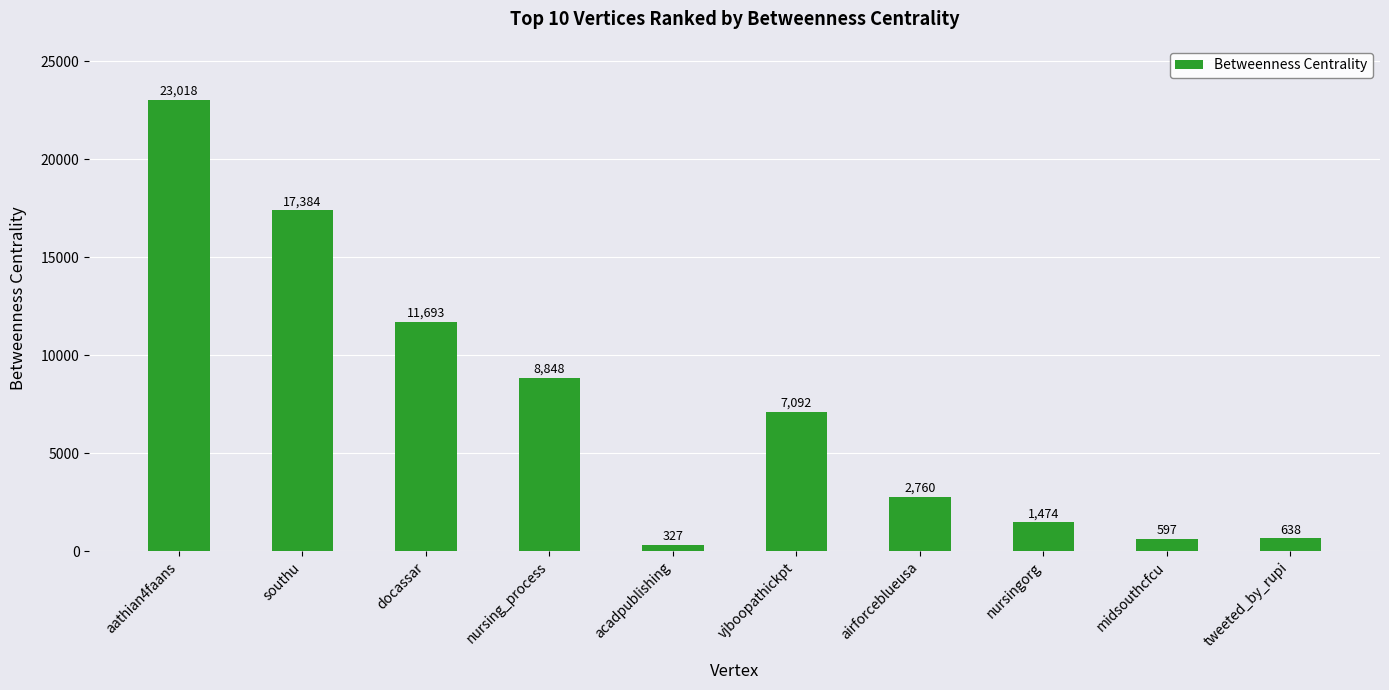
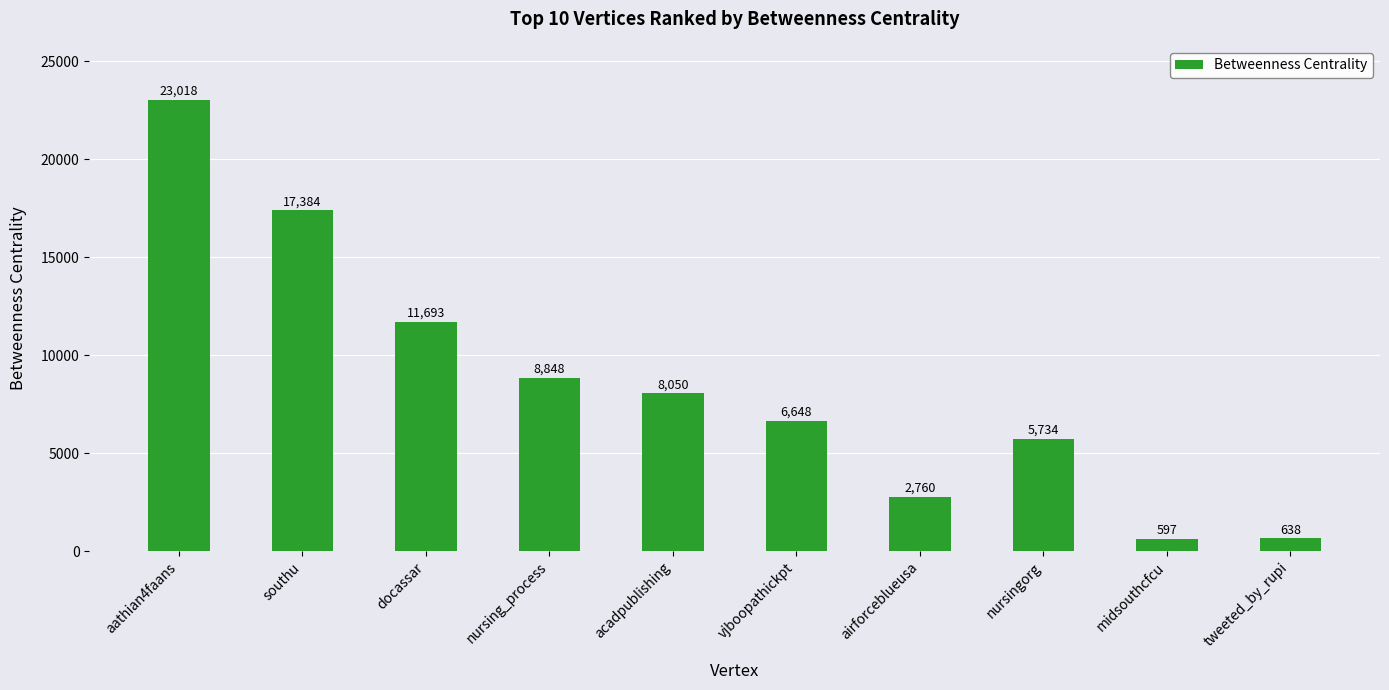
  {
    "aathian4faans": "23,018",
    "southu": "17,384",
    "docassar": "11,693",
    "nursing_process": "8,848",
-   "acadpublishing": "327",
-   "vjboopathickpt": "7,092",
+   "acadpublishing": "8,050",
+   "vjboopathickpt": "6,648",
    "airforceblueusa": "2,760",
-   "nursingorg": "1,474",
+   "nursingorg": "5,734",
    "midsouthcfcu": "597",
    "tweeted_by_rupi": "638"
  }
